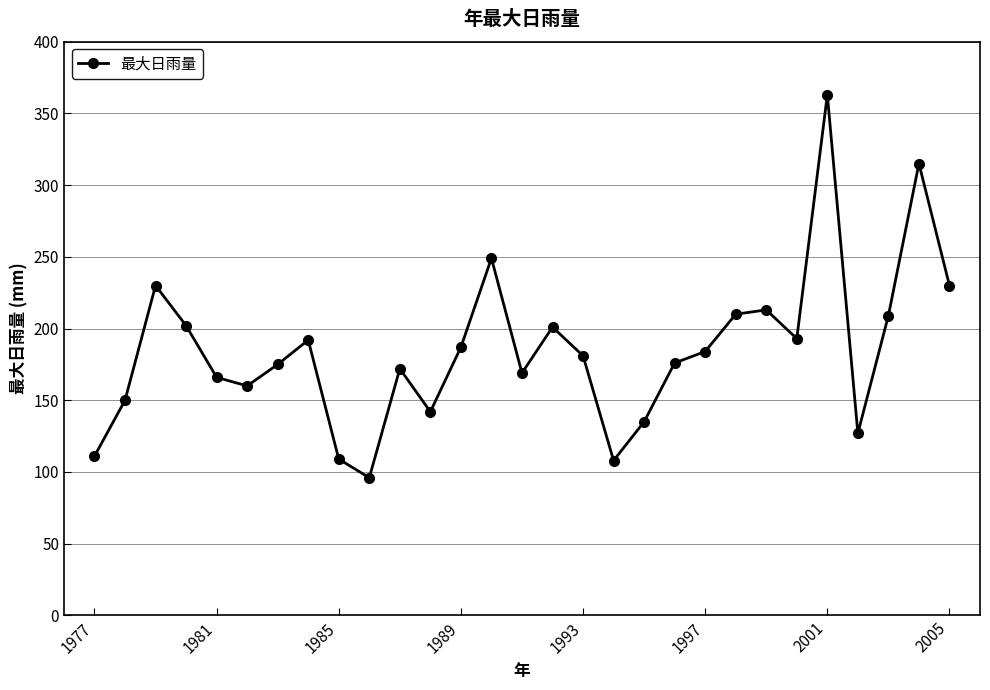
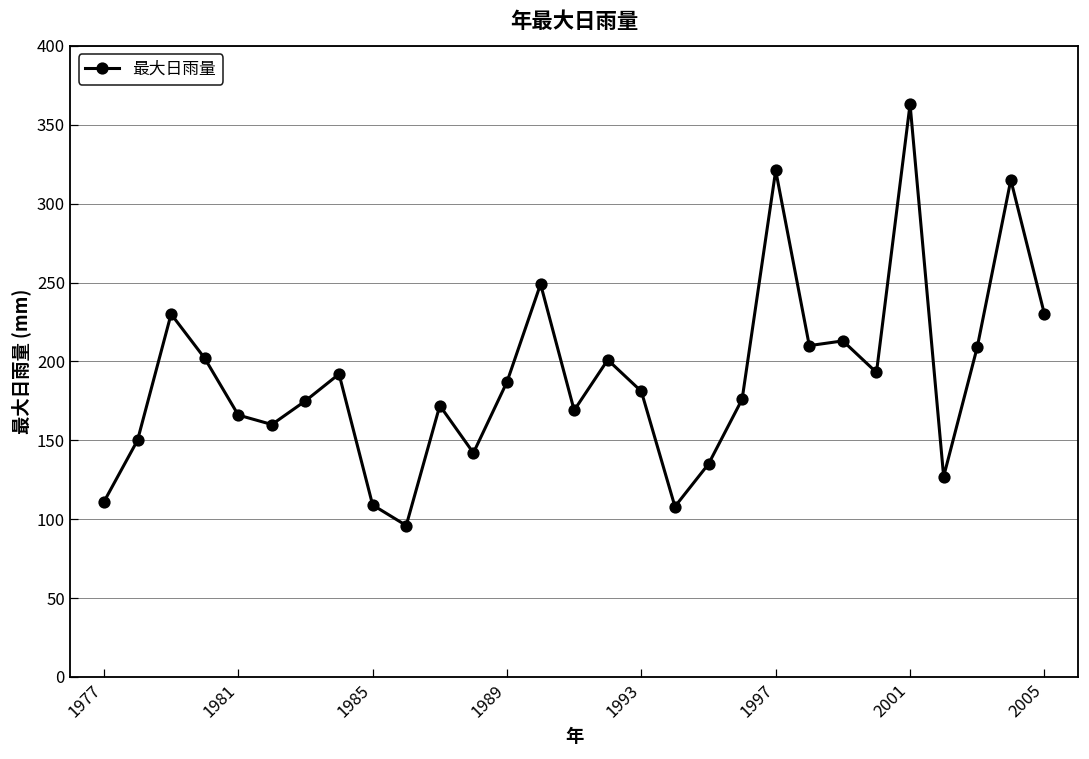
  {
    "1977": 111,
    "1981": 166,
    "1985": 109,
    "1989": 187,
    "1993": 181,
-   "1997": 184,
+   "1997": 321,
    "2001": 363,
    "2005": 230
  }
